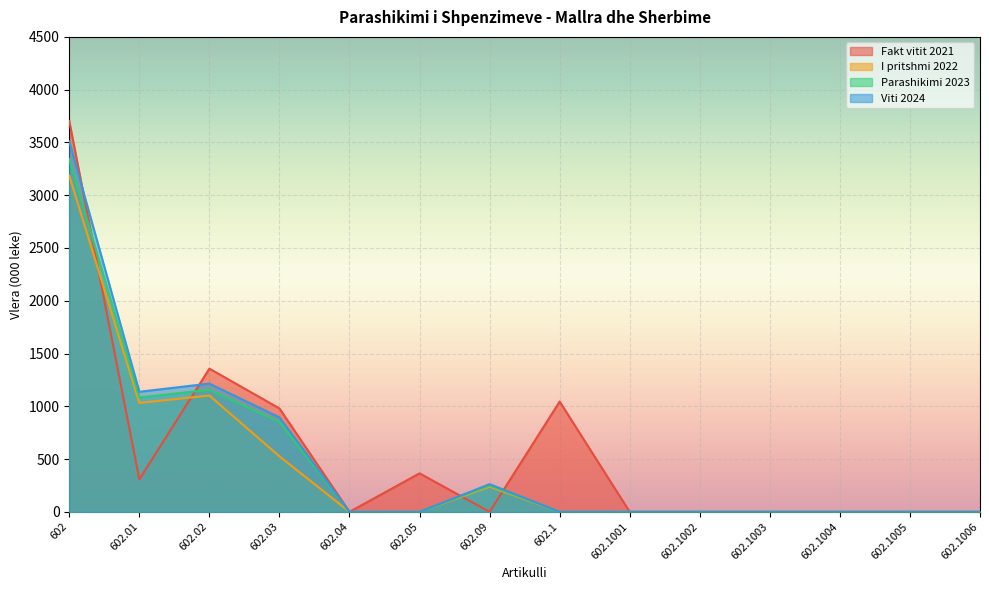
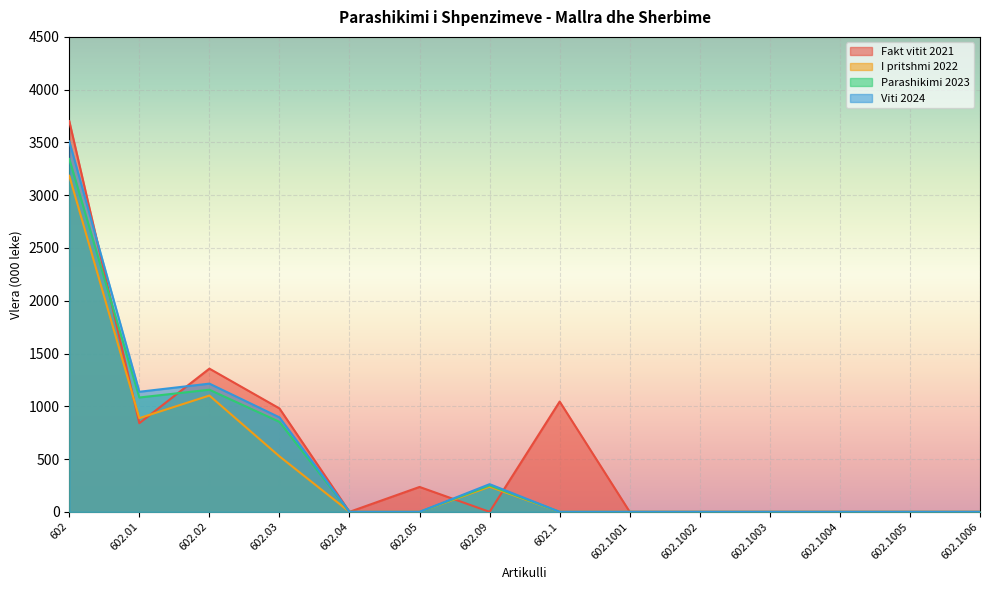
  {
    "Fakt vitit 2021": {
      "602": 3700,
-     "602.01": 310,
+     "602.01": 840,
      "602.02": 1360,
      "602.03": 980,
-     "602.05": 370,
+     "602.05": 240,
      "602.09": 0,
      "602.1": 1050
    },
    "I pritshmi 2022": {
      "602": 3180,
-     "602.01": 1030,
+     "602.01": 890,
      "602.02": 1100,
      "602.03": 530
    },
    "Parashikimi 2023": {
      "602": 3340,
      "602.01": 1080,
      "602.02": 1160,
      "602.03": 850
    },
    "Viti 2024": {
      "602": 3510,
      "602.01": 1140,
      "602.02": 1210,
      "602.03": 900
    }
  }
